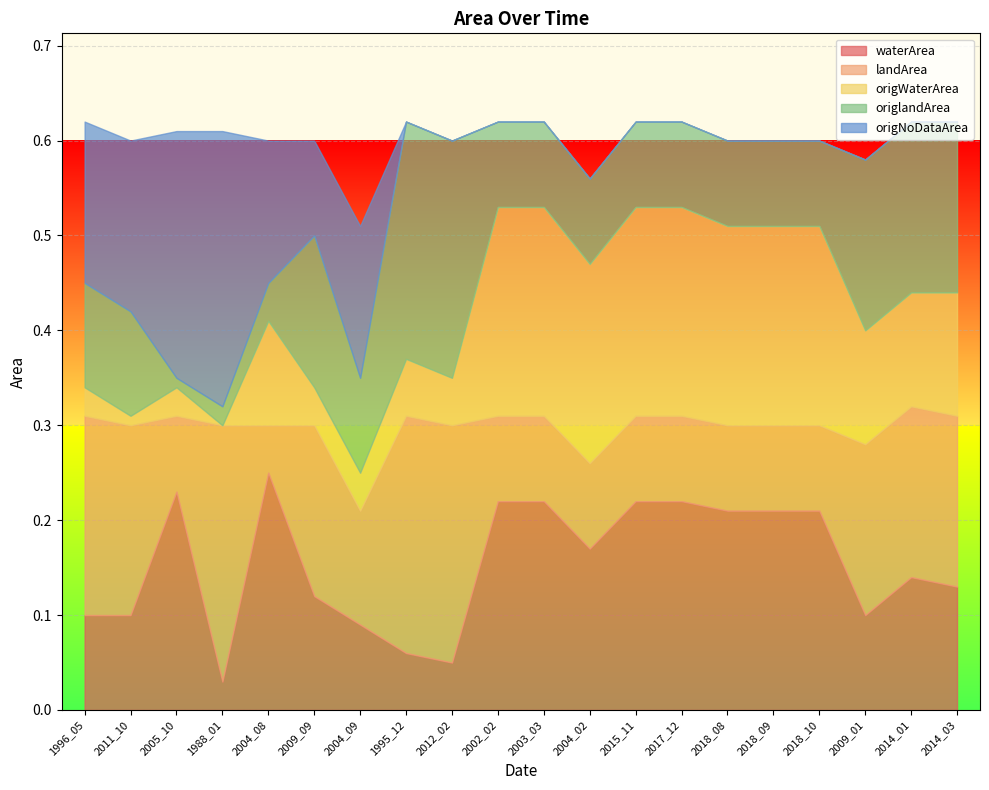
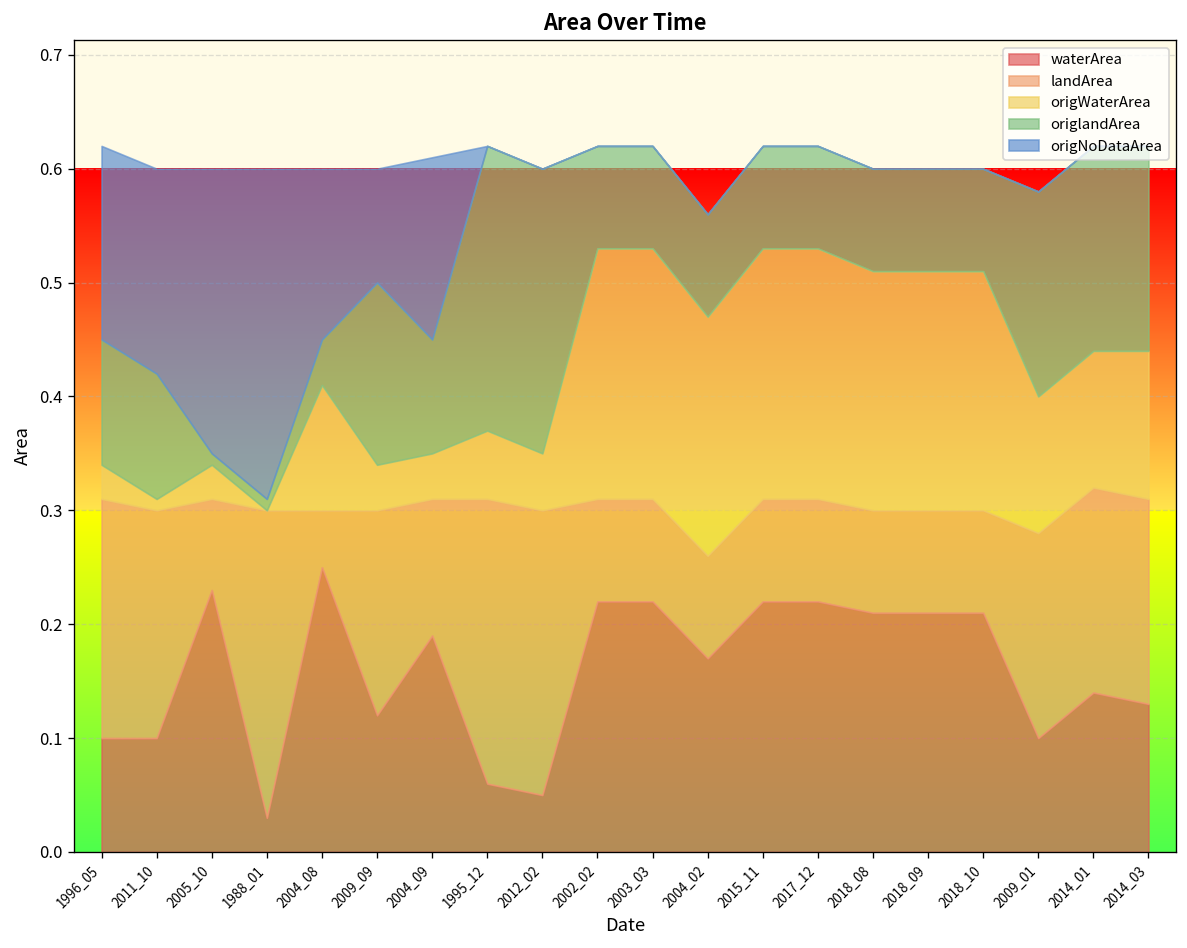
  {
    "waterArea": {
      "1996_05": 0.10,
      "2011_10": 0.10,
      "2005_10": 0.23,
      "1988_01": 0.03,
      "2004_08": 0.25,
      "2009_09": 0.12,
-     "2004_09": 0.09,
+     "2004_09": 0.19,
      "1995_12": 0.06,
      "2012_02": 0.05,
      "2002_02": 0.22,
      "2003_03": 0.22,
      "2004_02": 0.17,
      "2015_11": 0.22,
      "2017_12": 0.22,
      "2018_08": 0.21,
      "2018_09": 0.21,
      "2018_10": 0.21,
      "2009_01": 0.10,
      "2014_01": 0.14,
      "2014_03": 0.13
    },
    "origlandArea": {
      "1996_05": 0.11,
      "2011_10": 0.11,
      "2005_10": 0.01,
-     "1988_01": 0.02,
+     "1988_01": 0.01,
      "2004_08": 0.04,
      "2009_09": 0.16,
      "2004_09": 0.10
    },
    "origNoDataArea": {
      "1996_05": 0.17,
      "2011_10": 0.18,
-     "2005_10": 0.26,
+     "2005_10": 0.25,
      "1988_01": 0.29,
      "2004_08": 0.15,
      "2009_09": 0.10,
      "2004_09": 0.16
    }
  }
